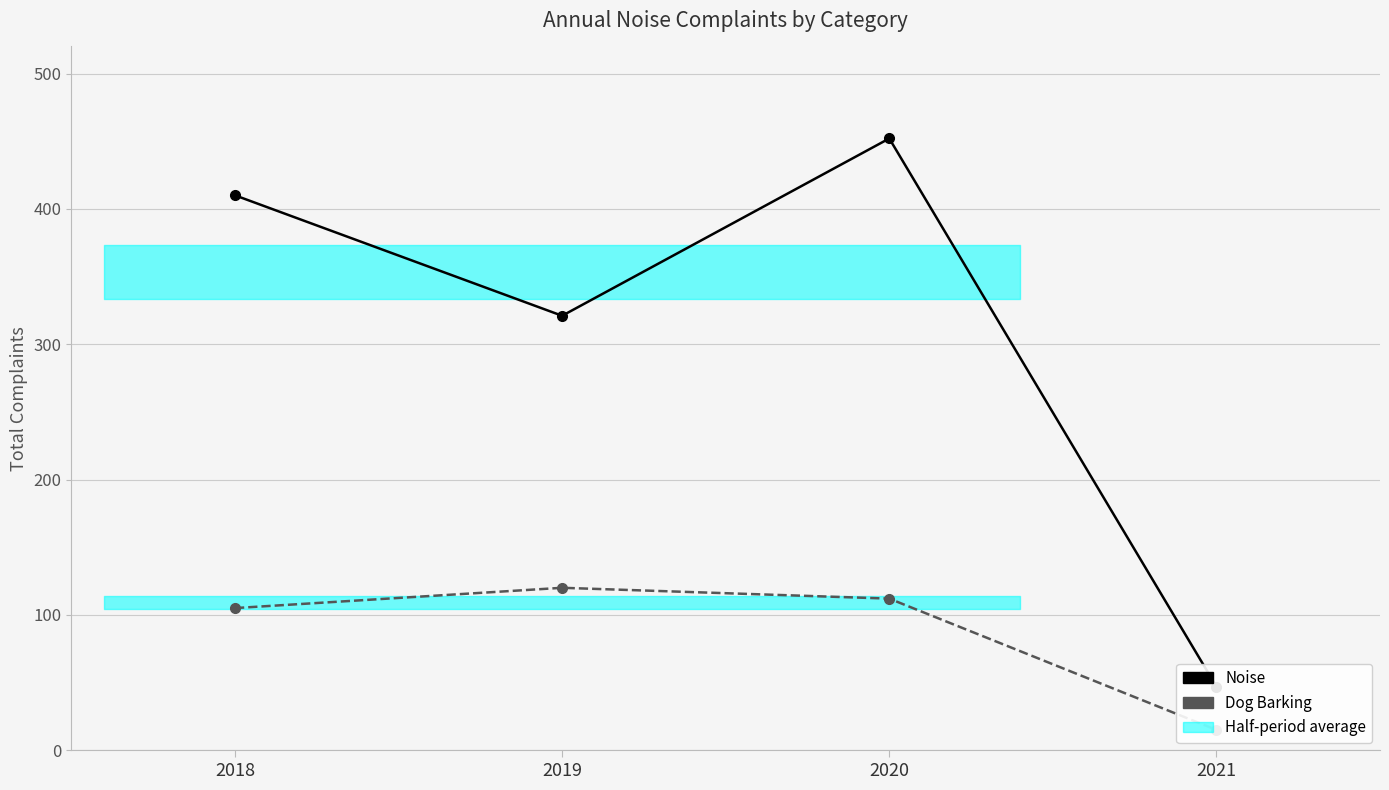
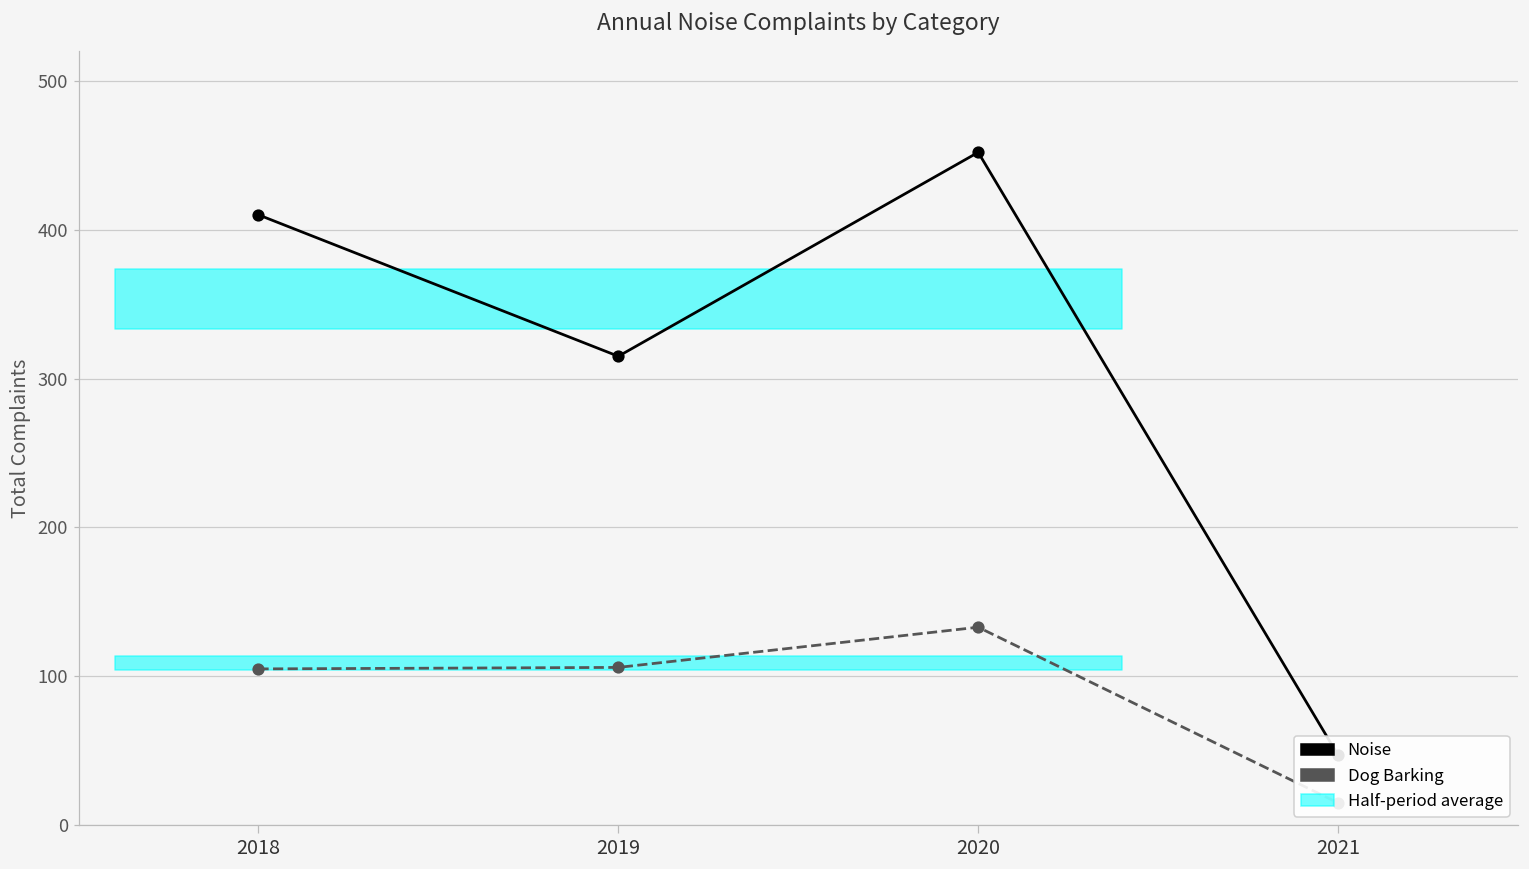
  {
    "Noise": {
      "2018": 410,
-     "2019": 321,
+     "2019": 315,
      "2020": 452
    },
    "Dog Barking": {
      "2018": 105,
-     "2019": 120,
-     "2020": 112
+     "2019": 106,
+     "2020": 133
    }
  }
